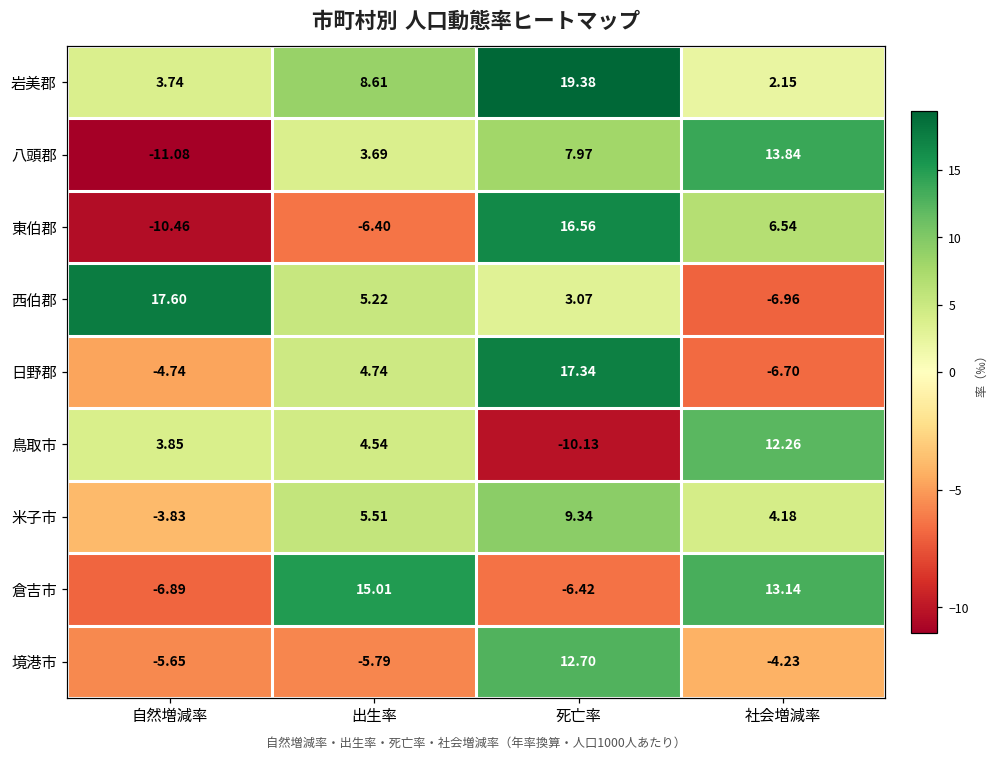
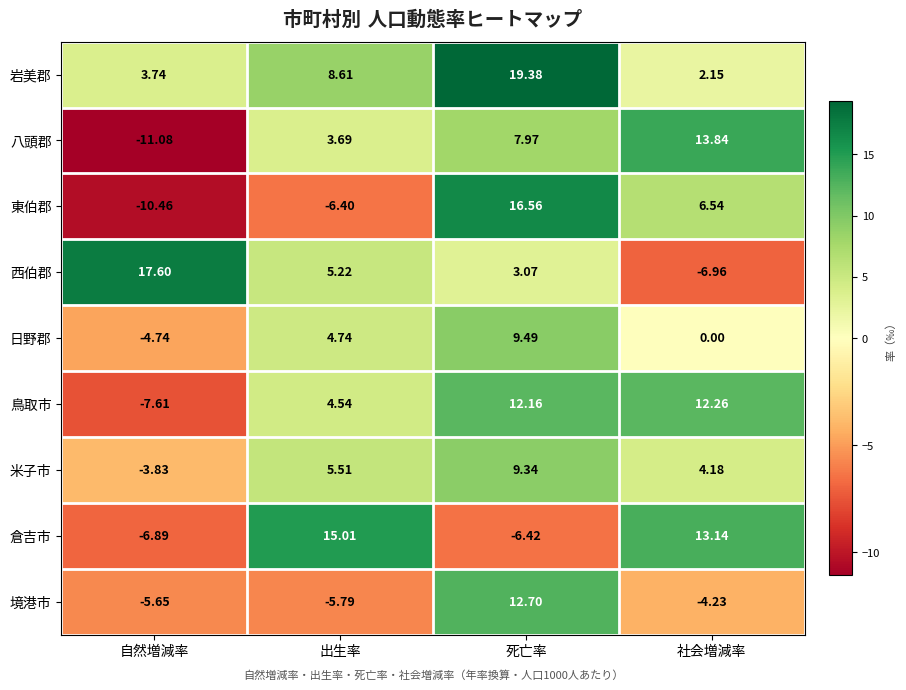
  {
    "岩美郡": {
      "自然増減率": 3.74,
      "出生率": 8.61,
      "死亡率": 19.38,
      "社会増減率": 2.15
    },
    "八頭郡": {
      "自然増減率": -11.08,
      "出生率": 3.69,
      "死亡率": 7.97,
      "社会増減率": 13.84
    },
    "東伯郡": {
      "自然増減率": -10.46,
      "出生率": -6.40,
      "死亡率": 16.56,
      "社会増減率": 6.54
    },
    "西伯郡": {
      "自然増減率": 17.60,
      "出生率": 5.22,
      "死亡率": 3.07,
      "社会増減率": -6.96
    },
    "日野郡": {
      "自然増減率": -4.74,
      "出生率": 4.74,
-     "死亡率": 17.34,
-     "社会増減率": -6.70
+     "死亡率": 9.49,
+     "社会増減率": 0.00
    },
    "鳥取市": {
-     "自然増減率": 3.85,
+     "自然増減率": -7.61,
      "出生率": 4.54,
-     "死亡率": -10.13,
+     "死亡率": 12.16,
      "社会増減率": 12.26
    },
    "米子市": {
      "自然増減率": -3.83,
      "出生率": 5.51,
      "死亡率": 9.34,
      "社会増減率": 4.18
    },
    "倉吉市": {
      "自然増減率": -6.89,
      "出生率": 15.01,
      "死亡率": -6.42,
      "社会増減率": 13.14
    },
    "境港市": {
      "自然増減率": -5.65,
      "出生率": -5.79,
      "死亡率": 12.70,
      "社会増減率": -4.23
    }
  }
